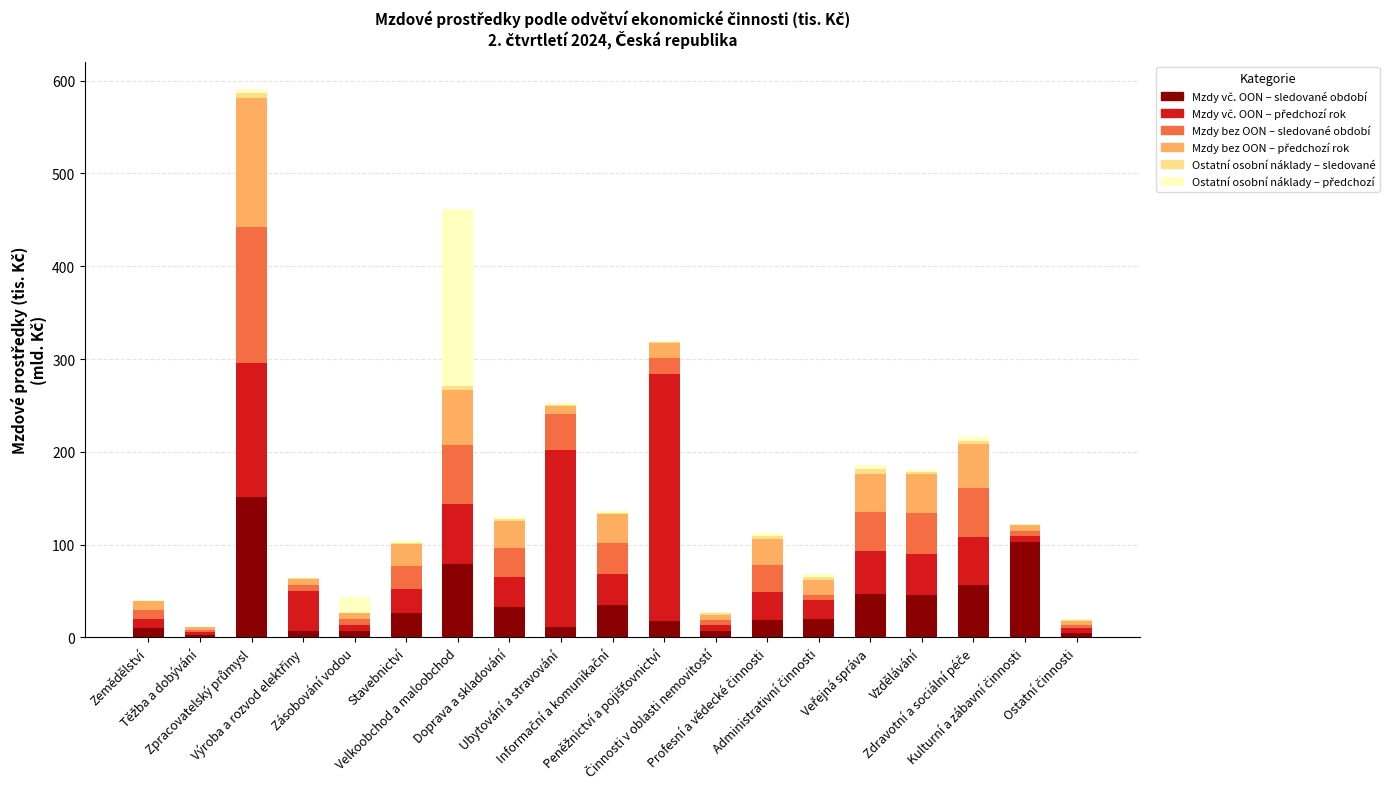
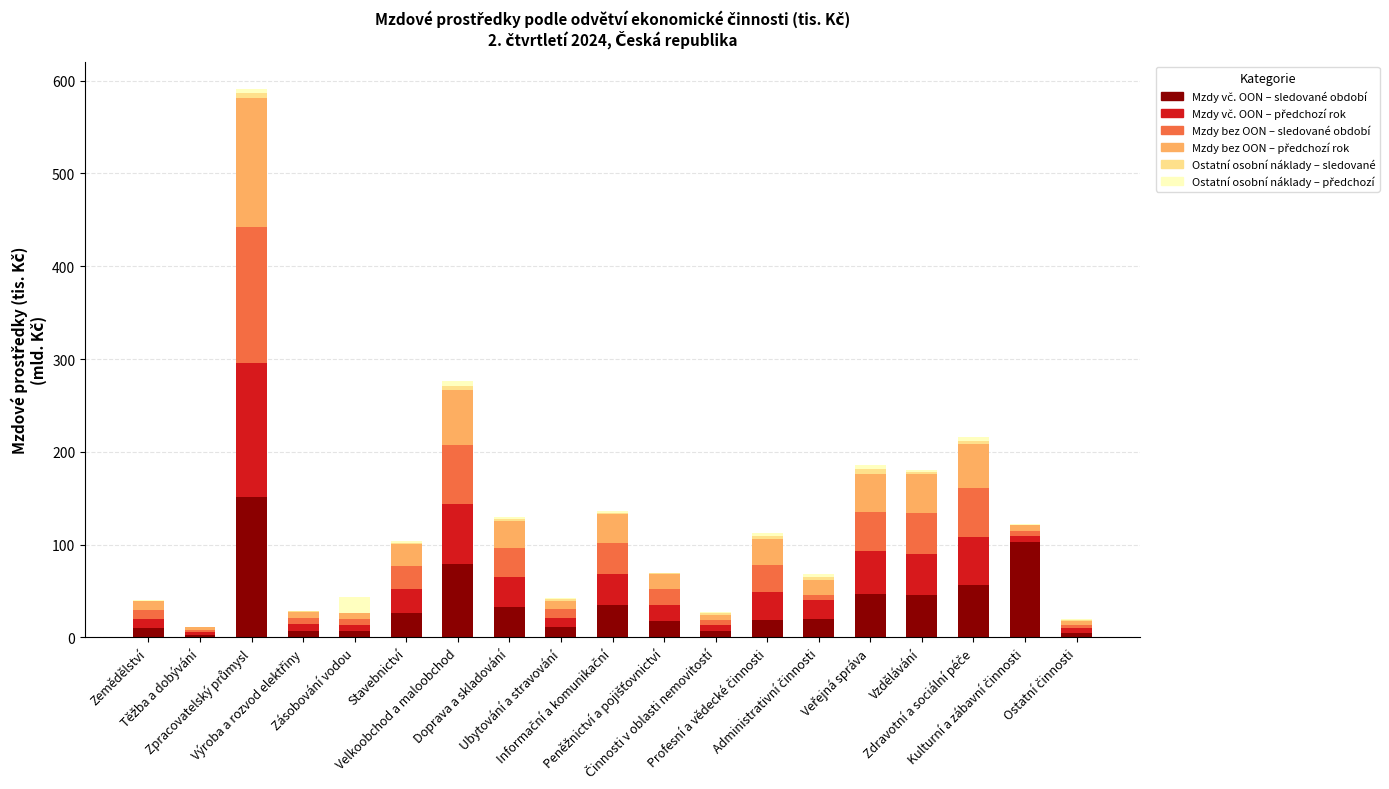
  {
    "Mzdy vč. OON – sledované období": {
      "Zemědělství": 10,
      "Těžba a dobývání": 0,
      "Zpracovatelský průmysl": 150,
      "Výroba a rozvod elektřiny": 10,
      "Zásobování vodou": 10,
      "Stavebnictví": 30,
      "Velkoobchod a maloobchod": 80,
      "Doprava a skladování": 30,
      "Ubytování a stravování": 10,
      "Informační a komunikační": 40,
      "Peněžnictví a pojišťovnictví": 20,
      "Činnosti v oblasti nemovitostí": 10,
      "Profesní a vědecké činnosti": 20,
      "Administrativní činnosti": 20,
      "Veřejná správa": 50,
      "Vzdělávání": 50,
      "Zdravotní a sociální péče": 60,
      "Kulturní a zábavní činnosti": 100,
      "Ostatní činnosti": 10
    },
    "Mzdy vč. OON – předchozí rok": {
      "Zemědělství": 10,
      "Těžba a dobývání": 0,
      "Zpracovatelský průmysl": 140,
-     "Výroba a rozvod elektřiny": 40,
+     "Výroba a rozvod elektřiny": 10,
      "Zásobování vodou": 10,
      "Stavebnictví": 30,
      "Velkoobchod a maloobchod": 60,
      "Doprava a skladování": 30,
-     "Ubytování a stravování": 190,
+     "Ubytování a stravování": 10,
      "Informační a komunikační": 30,
-     "Peněžnictví a pojišťovnictví": 270,
+     "Peněžnictví a pojišťovnictví": 20,
      "Činnosti v oblasti nemovitostí": 10,
      "Profesní a vědecké činnosti": 30,
      "Administrativní činnosti": 20,
      "Veřejná správa": 50,
      "Vzdělávání": 40,
      "Zdravotní a sociální péče": 50,
      "Kulturní a zábavní činnosti": 10,
      "Ostatní činnosti": 0
    },
    "Mzdy bez OON – sledované období": {
      "Zemědělství": 10,
      "Zpracovatelský průmysl": 150,
      "Výroba a rozvod elektřiny": 10,
      "Zásobování vodou": 10,
      "Stavebnictví": 20,
      "Velkoobchod a maloobchod": 60,
      "Doprava a skladování": 30,
-     "Ubytování a stravování": 40,
+     "Ubytování a stravování": 10,
      "Informační a komunikační": 30,
      "Peněžnictví a pojišťovnictví": 20,
      "Činnosti v oblasti nemovitostí": 10,
      "Profesní a vědecké činnosti": 30,
      "Administrativní činnosti": 10,
      "Veřejná správa": 40,
      "Vzdělávání": 40,
      "Zdravotní a sociální péče": 50,
      "Kulturní a zábavní činnosti": 10,
      "Ostatní činnosti": 0
    },
    "Mzdy bez OON – předchozí rok": {
      "Zemědělství": 10,
      "Zpracovatelský průmysl": 140,
      "Výroba a rozvod elektřiny": 10,
      "Zásobování vodou": 10,
      "Stavebnictví": 20,
      "Velkoobchod a maloobchod": 60,
      "Doprava a skladování": 30,
      "Ubytování a stravování": 10,
      "Informační a komunikační": 30,
      "Peněžnictví a pojišťovnictví": 20,
      "Činnosti v oblasti nemovitostí": 10,
      "Profesní a vědecké činnosti": 30,
      "Administrativní činnosti": 20,
      "Veřejná správa": 40,
      "Vzdělávání": 40,
      "Zdravotní a sociální péče": 50,
      "Kulturní a zábavní činnosti": 10,
      "Ostatní činnosti": 0
    },
    "Ostatní osobní náklady – sledované": {
      "Zpracovatelský průmysl": 0,
      "Velkoobchod a maloobchod": 0,
      "Profesní a vědecké činnosti": 0,
      "Administrativní činnosti": 0,
      "Veřejná správa": 10,
      "Zdravotní a sociální péče": 0
    },
    "Ostatní osobní náklady – předchozí": {
      "Zpracovatelský průmysl": 0,
      "Zásobování vodou": 20,
-     "Velkoobchod a maloobchod": 190,
+     "Velkoobchod a maloobchod": 0,
      "Profesní a vědecké činnosti": 0,
      "Administrativní činnosti": 0,
      "Veřejná správa": 0,
      "Zdravotní a sociální péče": 0
    }
  }
